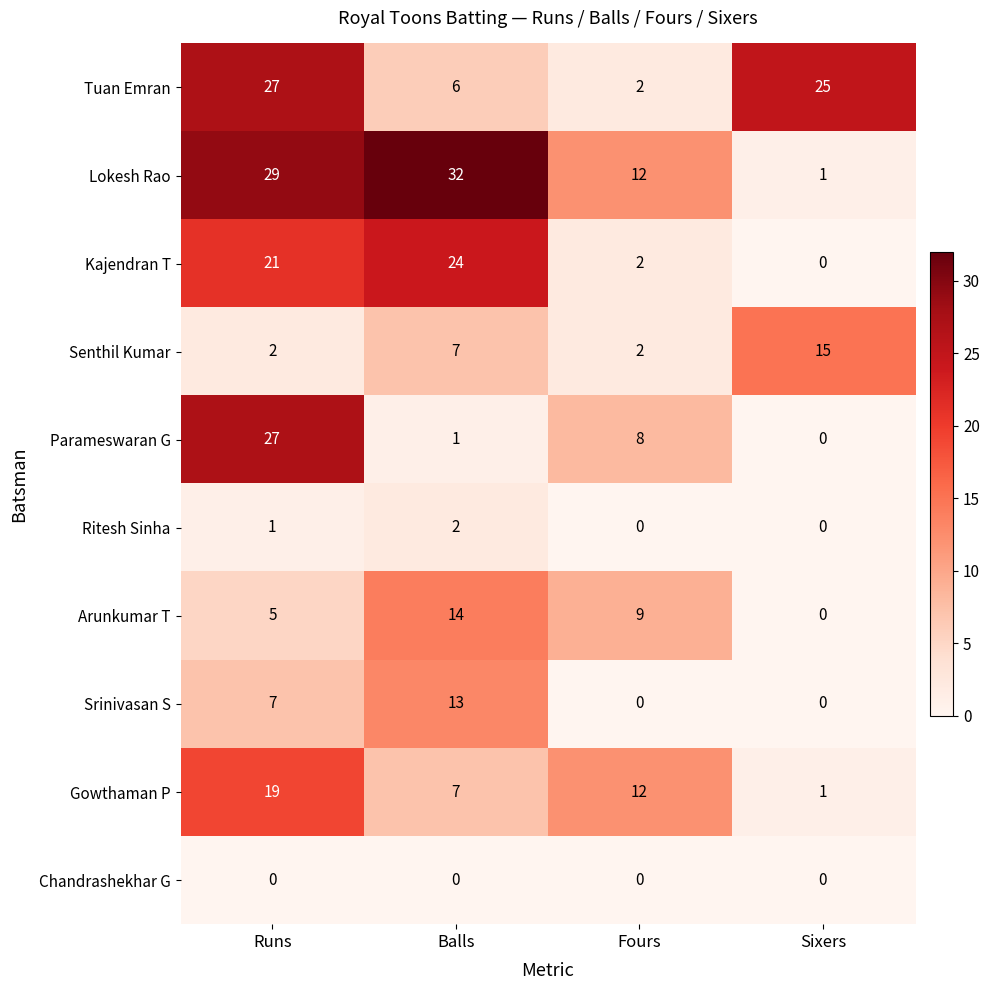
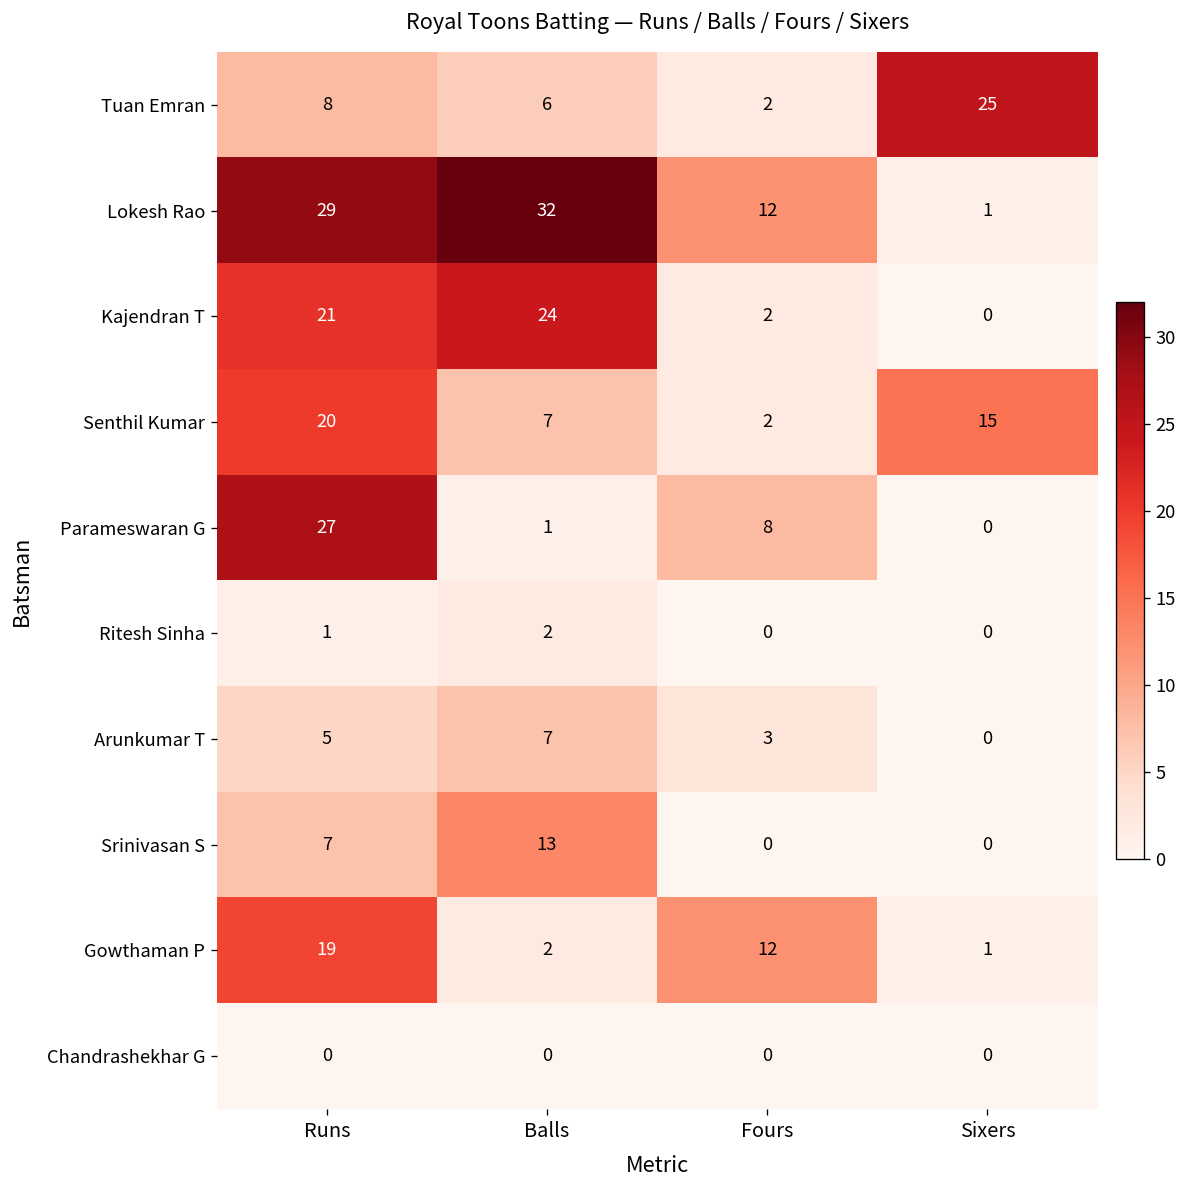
  {
    "Tuan Emran": {
-     "Runs": 27,
+     "Runs": 8,
      "Balls": 6,
      "Fours": 2,
      "Sixers": 25
    },
    "Lokesh Rao": {
      "Runs": 29,
      "Balls": 32,
      "Fours": 12,
      "Sixers": 1
    },
    "Kajendran T": {
      "Runs": 21,
      "Balls": 24,
      "Fours": 2,
      "Sixers": 0
    },
    "Senthil Kumar": {
-     "Runs": 2,
+     "Runs": 20,
      "Balls": 7,
      "Fours": 2,
      "Sixers": 15
    },
    "Parameswaran G": {
      "Runs": 27,
      "Balls": 1,
      "Fours": 8,
      "Sixers": 0
    },
    "Ritesh Sinha": {
      "Runs": 1,
      "Balls": 2,
      "Fours": 0,
      "Sixers": 0
    },
    "Arunkumar T": {
      "Runs": 5,
-     "Balls": 14,
-     "Fours": 9,
+     "Balls": 7,
+     "Fours": 3,
      "Sixers": 0
    },
    "Srinivasan S": {
      "Runs": 7,
      "Balls": 13,
      "Fours": 0,
      "Sixers": 0
    },
    "Gowthaman P": {
      "Runs": 19,
-     "Balls": 7,
+     "Balls": 2,
      "Fours": 12,
      "Sixers": 1
    },
    "Chandrashekhar G": {
      "Runs": 0,
      "Balls": 0,
      "Fours": 0,
      "Sixers": 0
    }
  }
